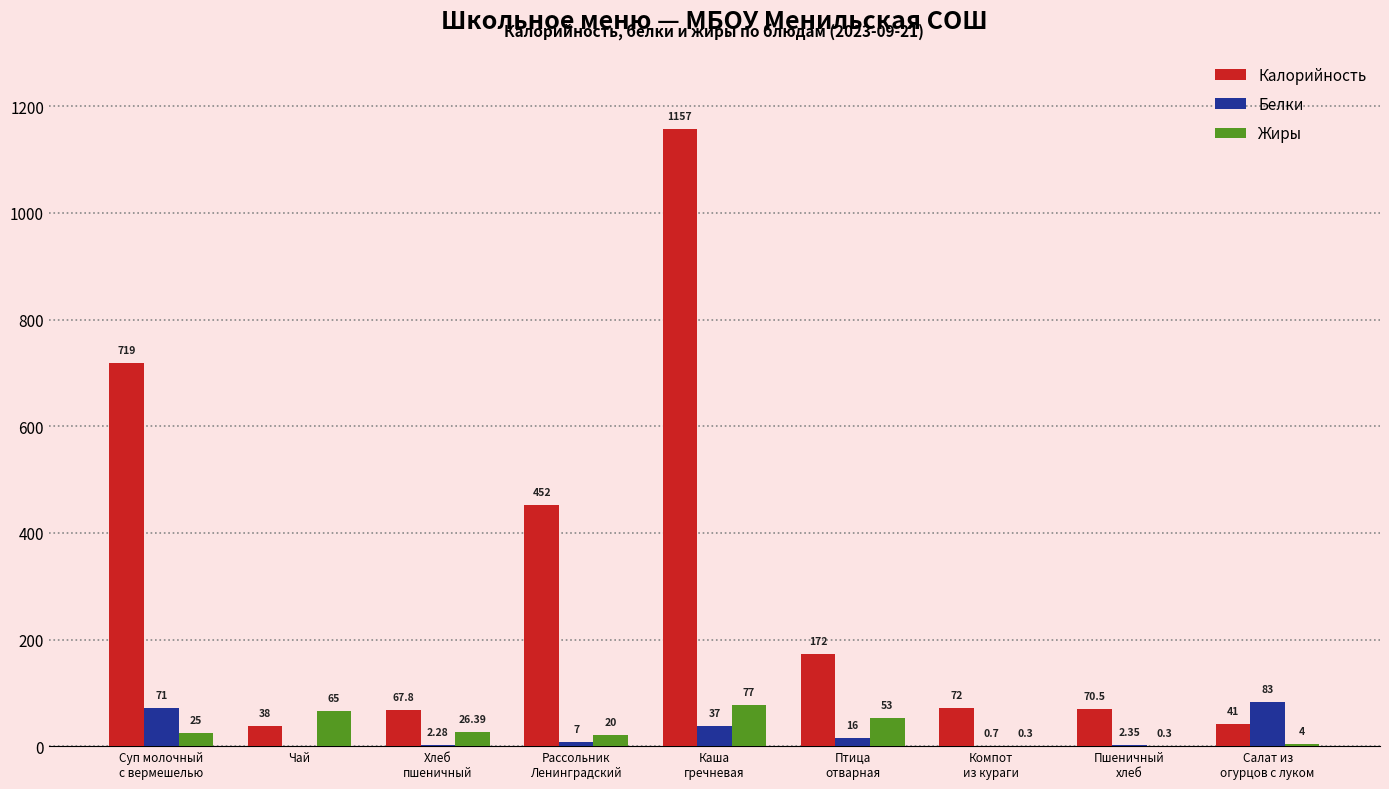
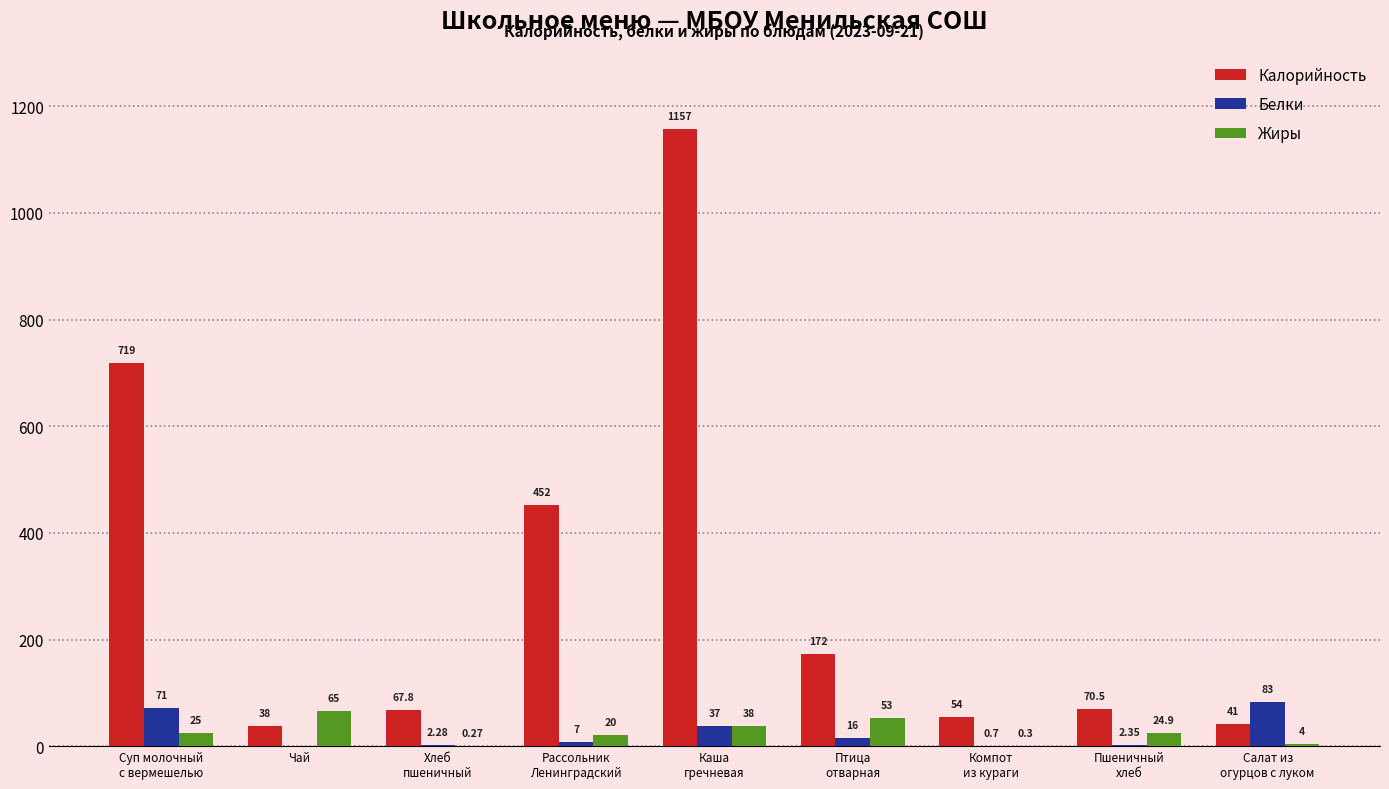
  {
    "Калорийность": {
      "Суп молочный с вермешелью": 719,
      "Чай": 38,
      "Хлеб пшеничный": 67.8,
      "Рассольник Ленинградский": 452,
      "Каша гречневая": 1157,
      "Птица отварная": 172,
-     "Компот из кураги": 72,
+     "Компот из кураги": 54,
      "Пшеничный хлеб": 70.5,
      "Салат из огурцов с луком": 41
    },
    "Белки": {
      "Суп молочный с вермешелью": 71,
      "Хлеб пшеничный": 2.28,
      "Рассольник Ленинградский": 7,
      "Каша гречневая": 37,
      "Птица отварная": 16,
      "Компот из кураги": 0.7,
      "Пшеничный хлеб": 2.35,
      "Салат из огурцов с луком": 83
    },
    "Жиры": {
      "Суп молочный с вермешелью": 25,
      "Чай": 65,
-     "Хлеб пшеничный": 26.39,
+     "Хлеб пшеничный": 0.27,
      "Рассольник Ленинградский": 20,
-     "Каша гречневая": 77,
+     "Каша гречневая": 38,
      "Птица отварная": 53,
      "Компот из кураги": 0.3,
-     "Пшеничный хлеб": 0.3,
+     "Пшеничный хлеб": 24.9,
      "Салат из огурцов с луком": 4
    }
  }
